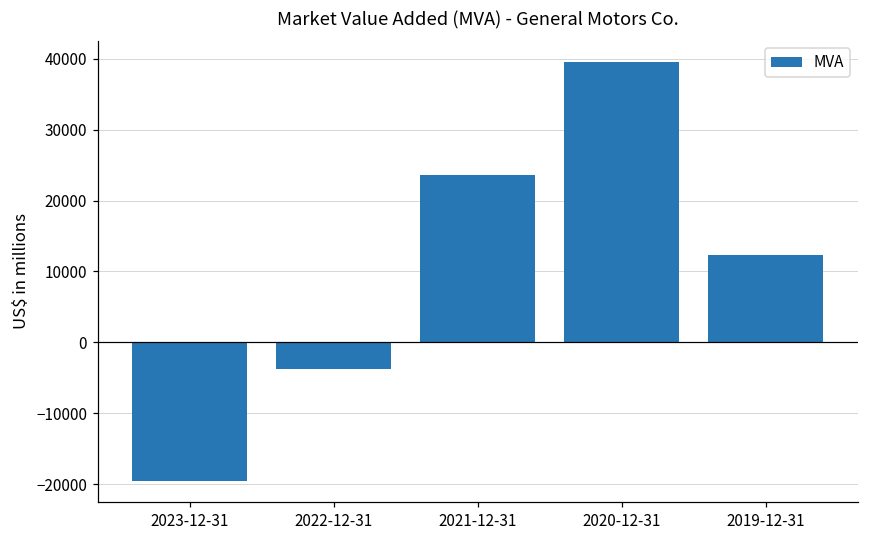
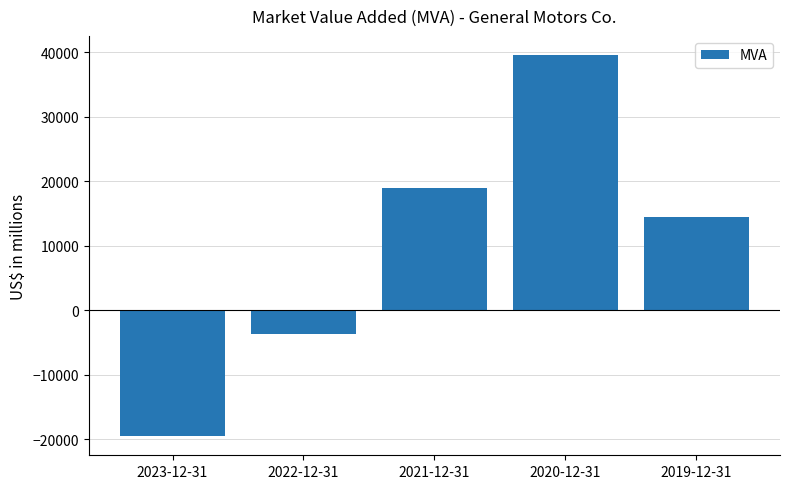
  {
    "2023-12-31": -20000,
    "2022-12-31": -4000,
-   "2021-12-31": 24000,
+   "2021-12-31": 19000,
    "2020-12-31": 40000,
-   "2019-12-31": 12000
+   "2019-12-31": 15000
  }
